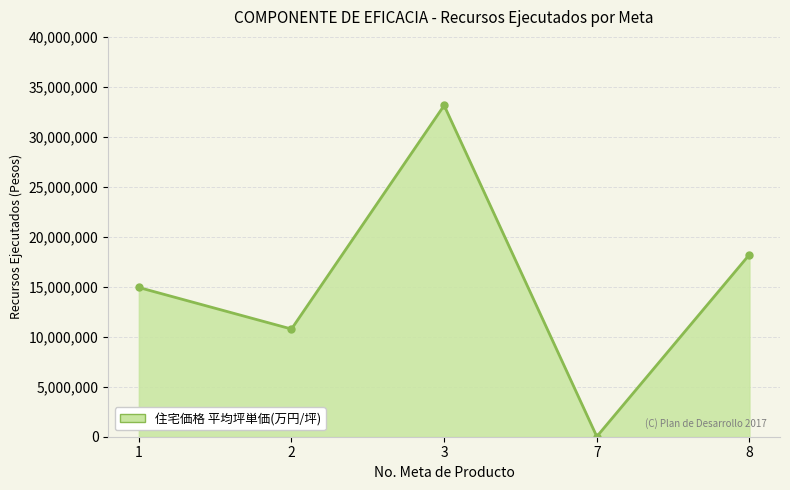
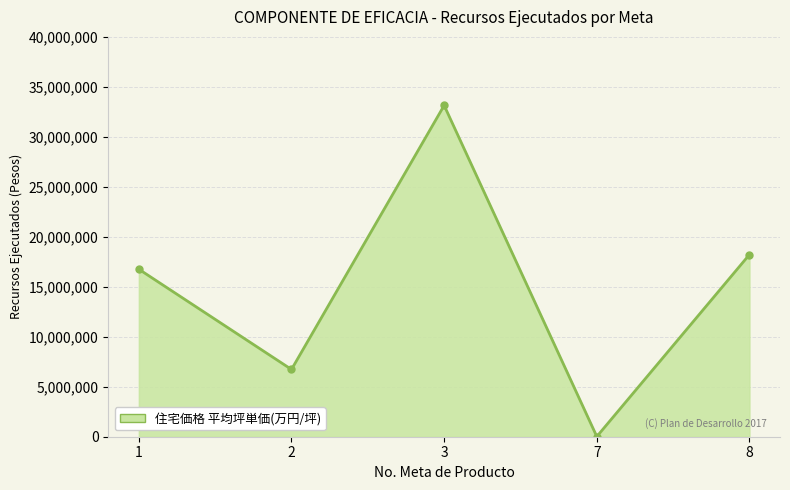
  {
-   "1": "15,000,000",
-   "2": "11,000,000",
+   "1": "17,000,000",
+   "2": "7,000,000",
    "3": "33,000,000",
    "7": "0",
    "8": "18,000,000"
  }
